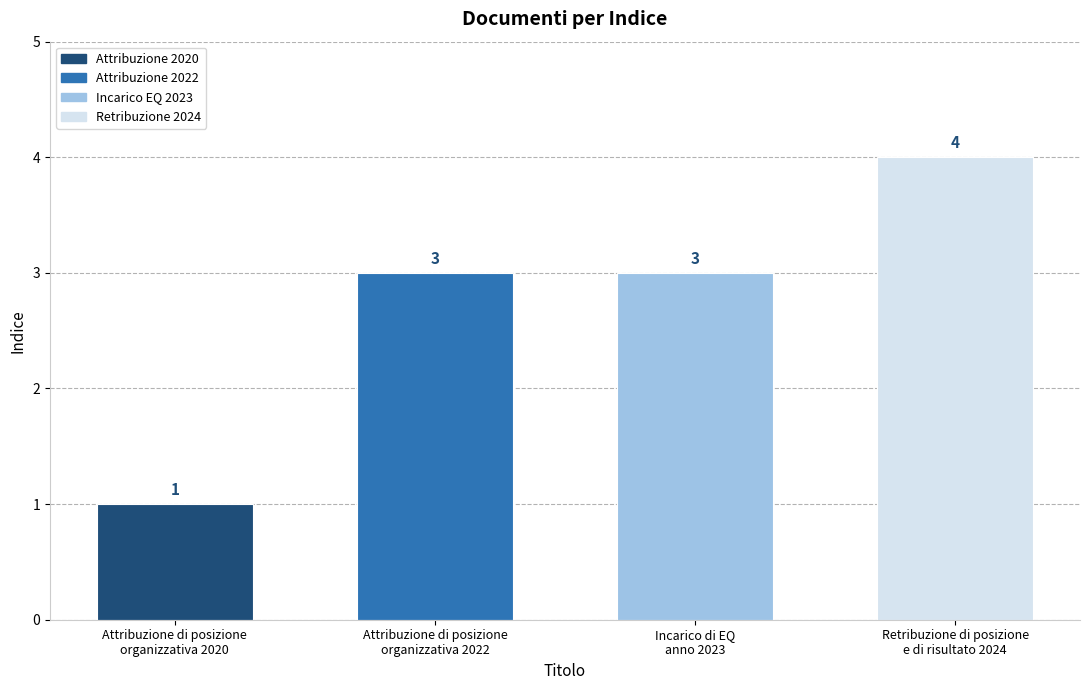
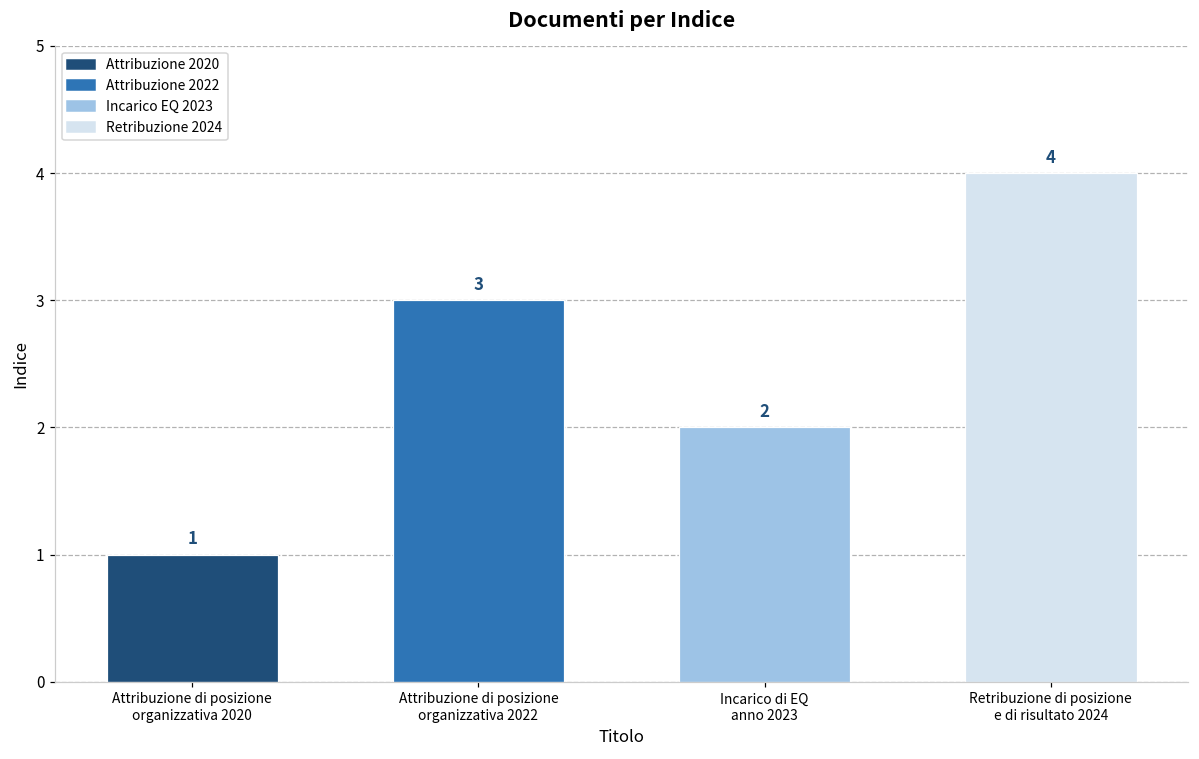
  {
    "Attribuzione di posizione organizzativa 2020": 1,
    "Attribuzione di posizione organizzativa 2022": 3,
-   "Incarico di EQ anno 2023": 3,
+   "Incarico di EQ anno 2023": 2,
    "Retribuzione di posizione e di risultato 2024": 4
  }
